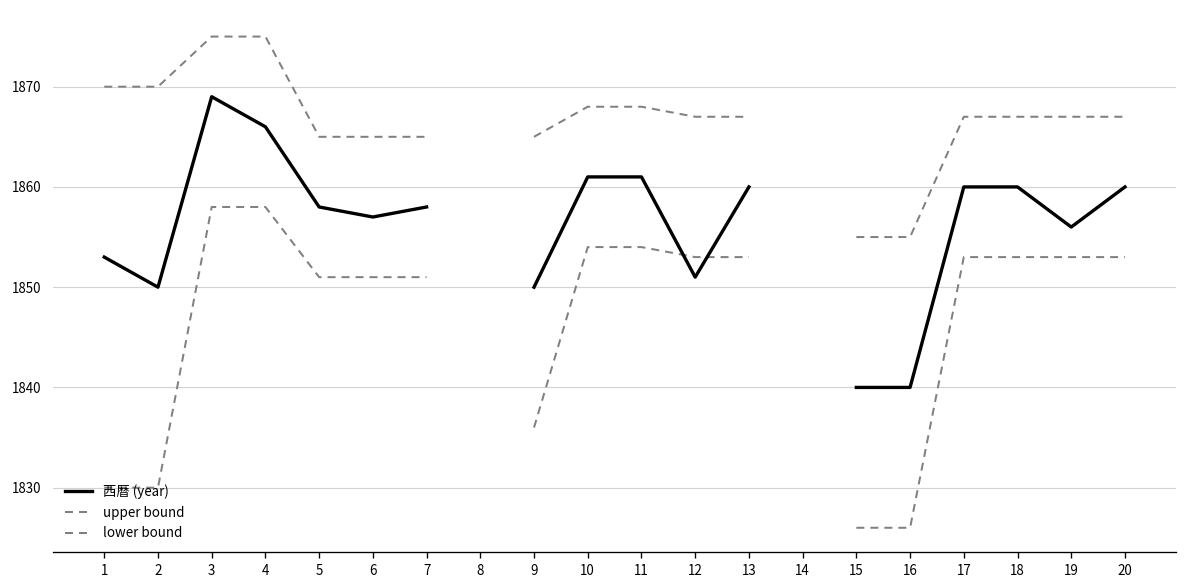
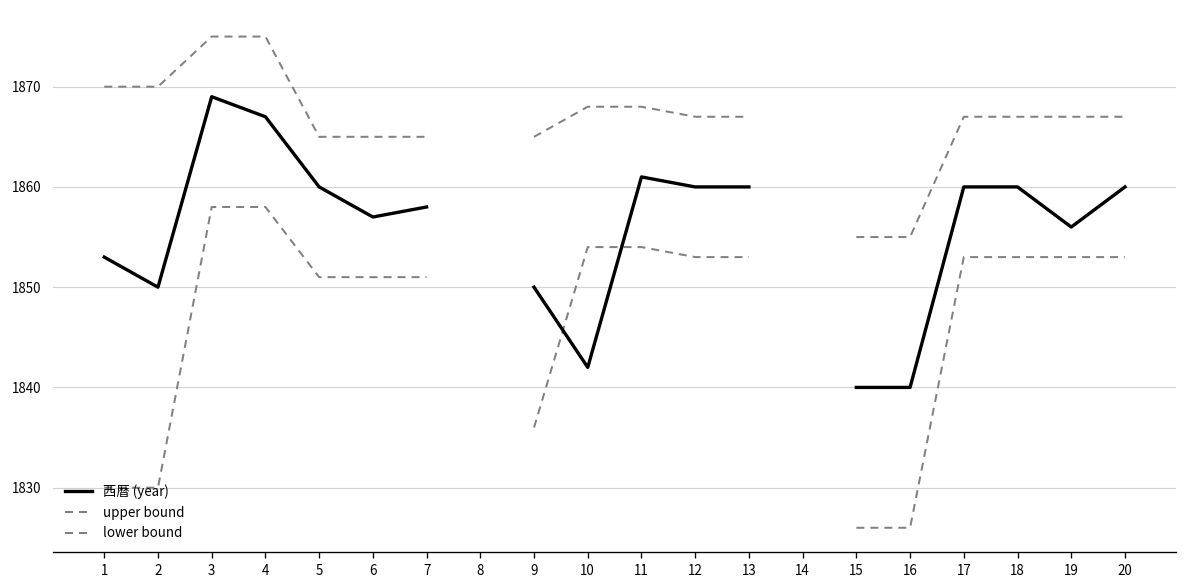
  {
    "西暦 (year)": {
      "1": 1853,
      "2": 1850,
      "3": 1869,
-     "4": 1866,
-     "5": 1858,
+     "4": 1867,
+     "5": 1860,
      "6": 1857,
      "7": 1858,
      "9": 1850,
-     "10": 1861,
+     "10": 1842,
      "11": 1861,
-     "12": 1851,
+     "12": 1860,
      "13": 1860,
      "15": 1840,
      "16": 1840,
      "17": 1860,
      "18": 1860,
      "19": 1856,
      "20": 1860
    }
  }
